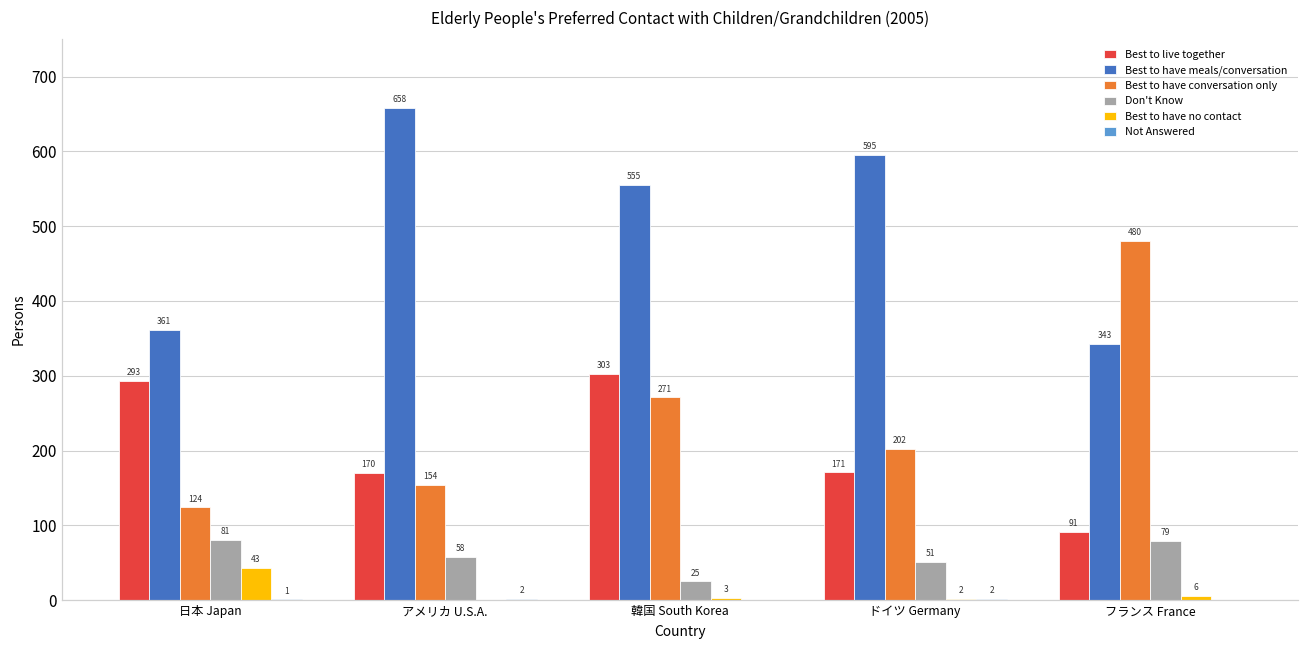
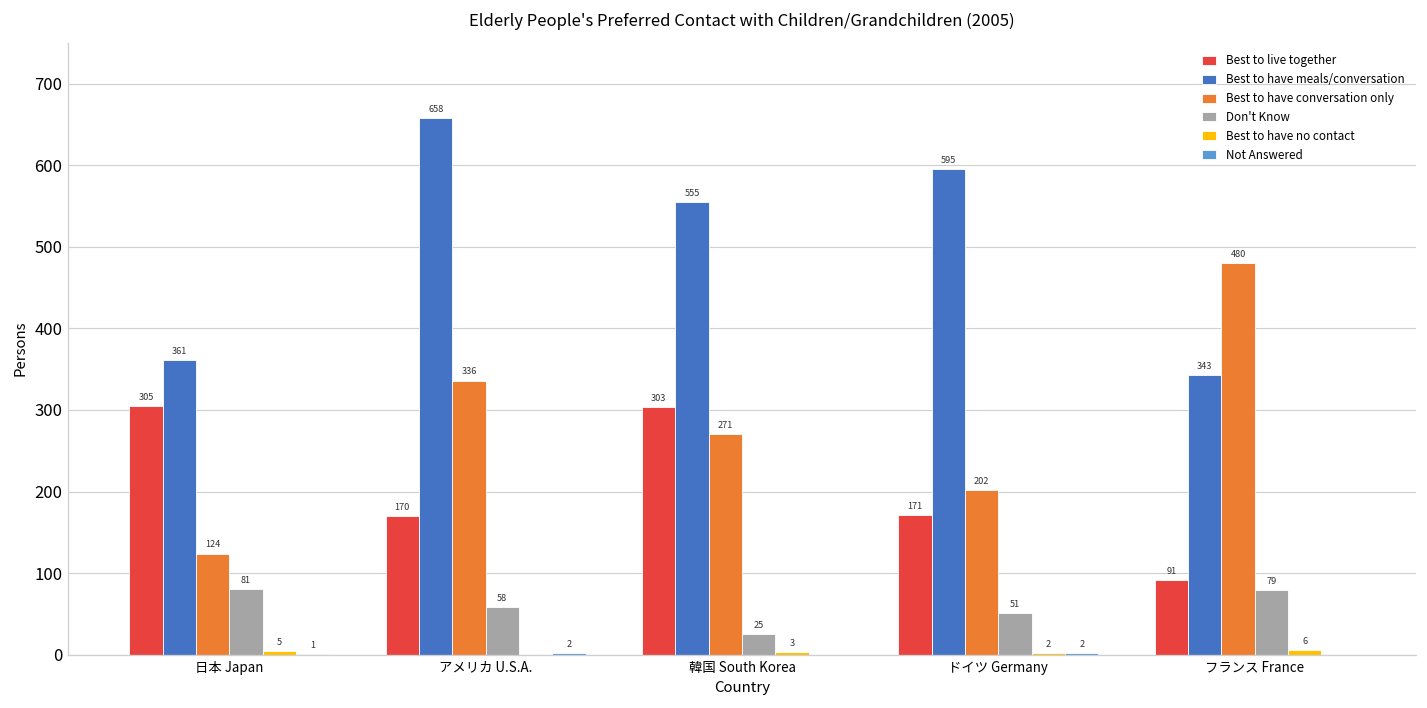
  {
    "Best to live together": {
-     "日本 Japan": 293,
+     "日本 Japan": 305,
      "アメリカ U.S.A.": 170,
      "韓国 South Korea": 303,
      "ドイツ Germany": 171,
      "フランス France": 91
    },
    "Best to have conversation only": {
      "日本 Japan": 124,
-     "アメリカ U.S.A.": 154,
+     "アメリカ U.S.A.": 336,
      "韓国 South Korea": 271,
      "ドイツ Germany": 202,
      "フランス France": 480
    },
    "Don't Know": {
      "日本 Japan": 81,
      "アメリカ U.S.A.": 58,
      "韓国 South Korea": 25,
      "ドイツ Germany": 51,
      "フランス France": 79
    },
    "Best to have no contact": {
-     "日本 Japan": 43,
+     "日本 Japan": 5,
      "韓国 South Korea": 3,
      "ドイツ Germany": 2,
      "フランス France": 6
    }
  }
